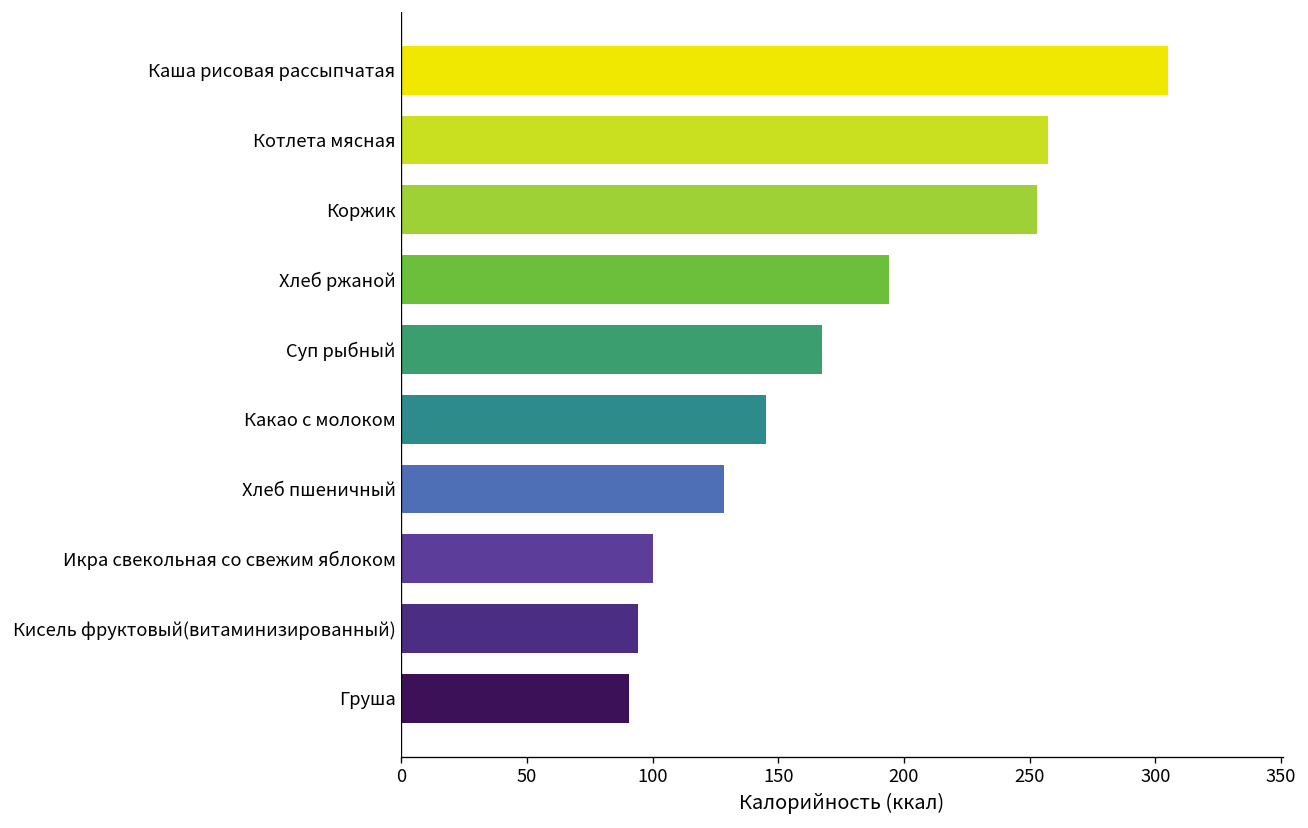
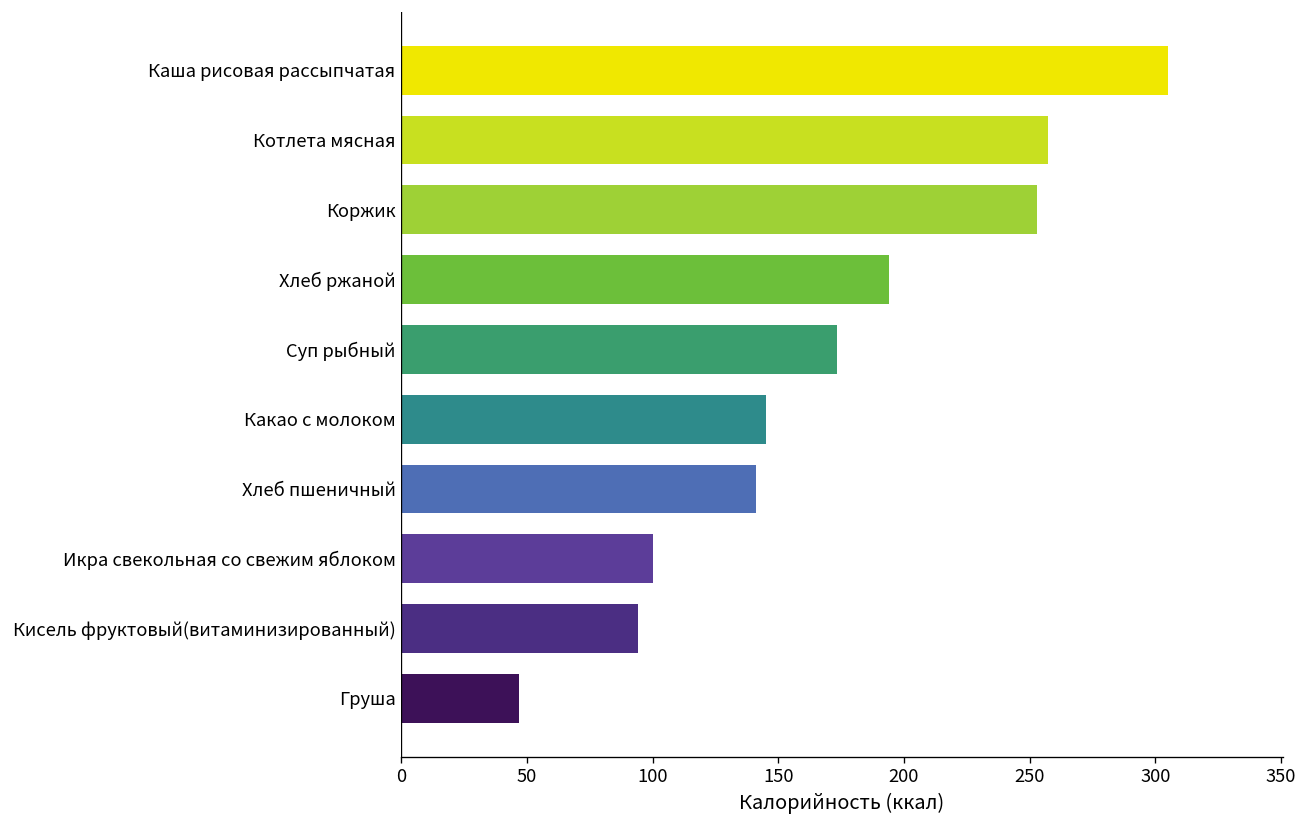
  {
    "Каша рисовая рассыпчатая": 305,
    "Котлета мясная": 257,
    "Коржик": 253,
    "Хлеб ржаной": 194,
-   "Суп рыбный": 167,
+   "Суп рыбный": 173,
    "Какао с молоком": 145,
-   "Хлеб пшеничный": 128,
+   "Хлеб пшеничный": 141,
    "Икра свекольная со свежим яблоком": 100,
    "Кисель фруктовый(витаминизированный)": 94,
-   "Груша": 91
+   "Груша": 47
  }
